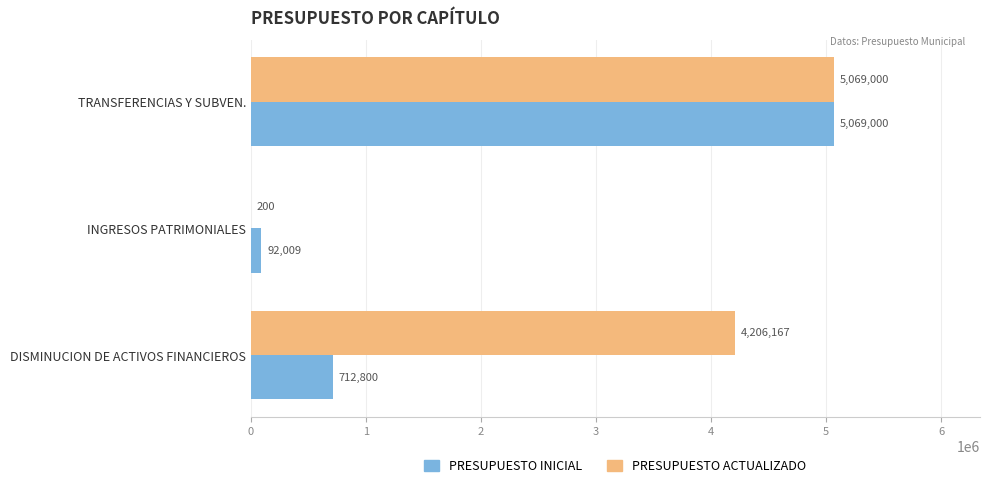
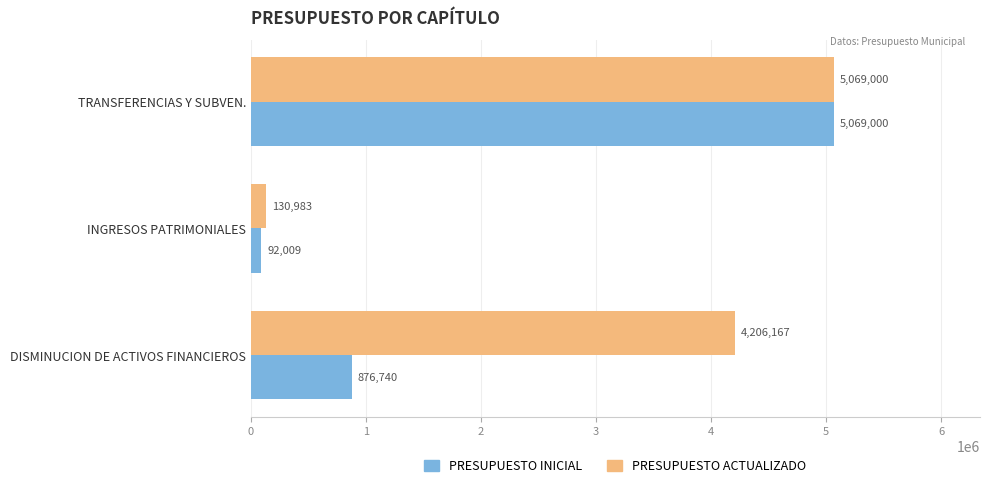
  {
    "PRESUPUESTO INICIAL": {
      "TRANSFERENCIAS Y SUBVEN.": "5,069,000",
      "INGRESOS PATRIMONIALES": "92,009",
-     "DISMINUCION DE ACTIVOS FINANCIEROS": "712,800"
+     "DISMINUCION DE ACTIVOS FINANCIEROS": "876,740"
    },
    "PRESUPUESTO ACTUALIZADO": {
      "TRANSFERENCIAS Y SUBVEN.": "5,069,000",
-     "INGRESOS PATRIMONIALES": "200",
+     "INGRESOS PATRIMONIALES": "130,983",
      "DISMINUCION DE ACTIVOS FINANCIEROS": "4,206,167"
    }
  }
